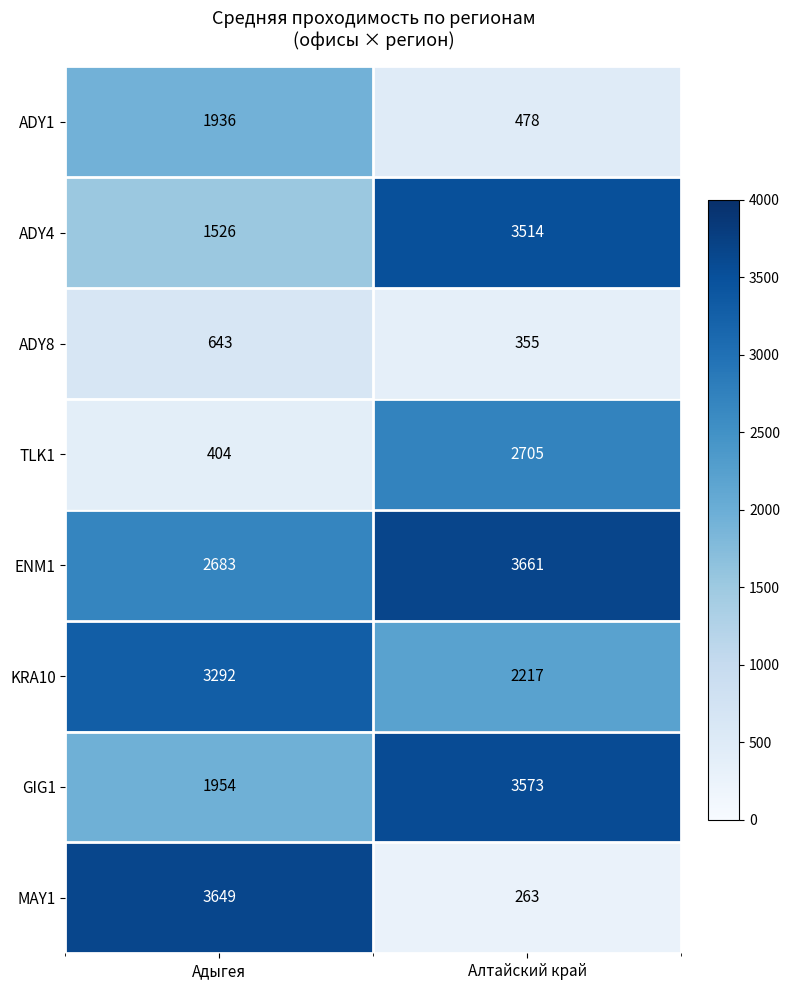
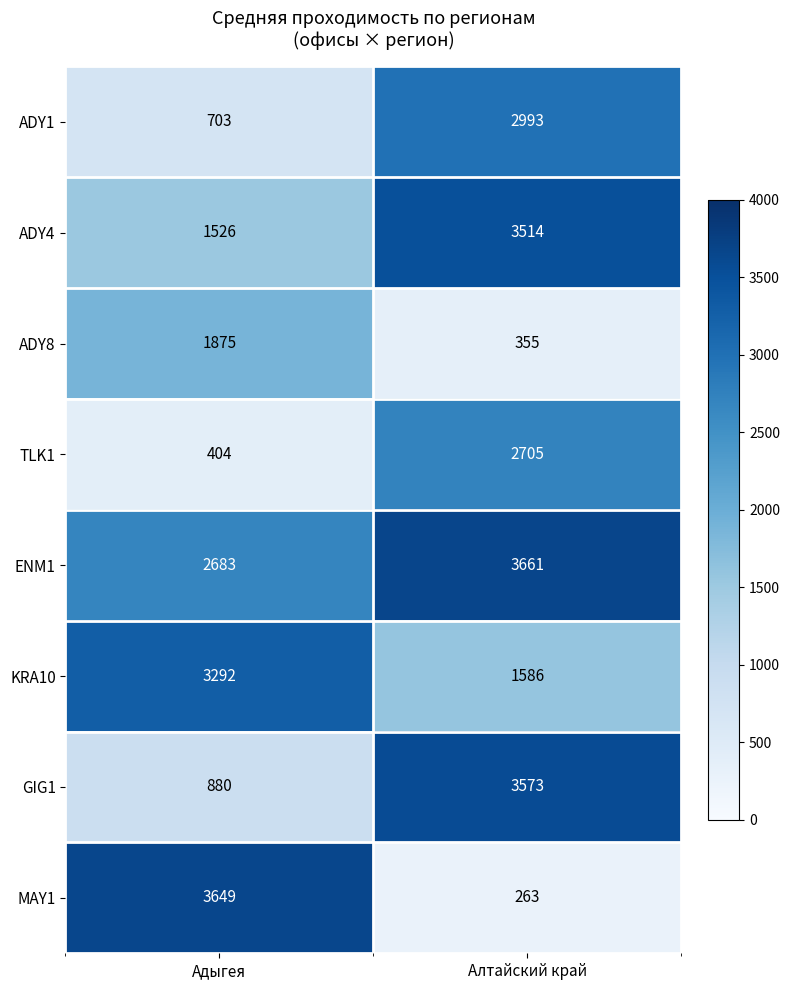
  {
    "ADY1": {
-     "Адыгея": 1936,
-     "Алтайский край": 478
+     "Адыгея": 703,
+     "Алтайский край": 2993
    },
    "ADY4": {
      "Адыгея": 1526,
      "Алтайский край": 3514
    },
    "ADY8": {
-     "Адыгея": 643,
+     "Адыгея": 1875,
      "Алтайский край": 355
    },
    "TLK1": {
      "Адыгея": 404,
      "Алтайский край": 2705
    },
    "ENM1": {
      "Адыгея": 2683,
      "Алтайский край": 3661
    },
    "KRA10": {
      "Адыгея": 3292,
-     "Алтайский край": 2217
+     "Алтайский край": 1586
    },
    "GIG1": {
-     "Адыгея": 1954,
+     "Адыгея": 880,
      "Алтайский край": 3573
    },
    "MAY1": {
      "Адыгея": 3649,
      "Алтайский край": 263
    }
  }
